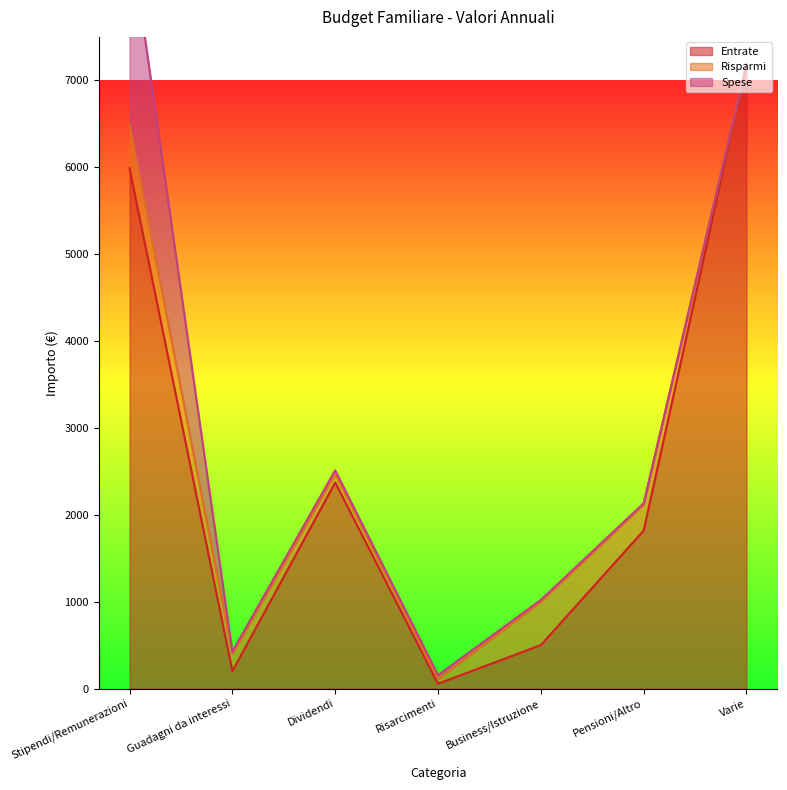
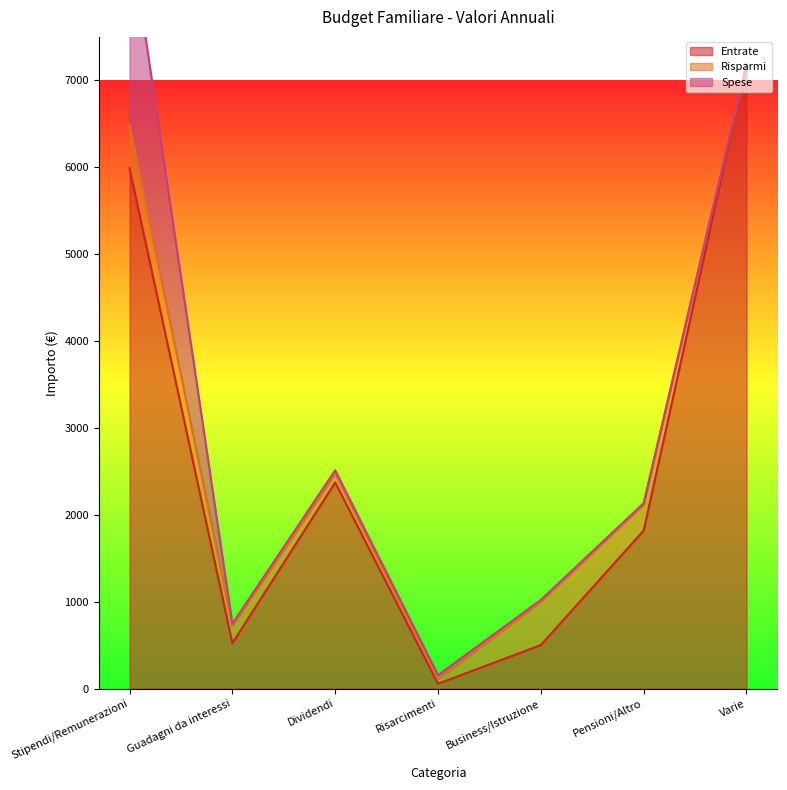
  {
    "Entrate": {
      "Stipendi/Remunerazioni": 6000,
-     "Guadagni da interessi": 200,
+     "Guadagni da interessi": 500,
      "Dividendi": 2400,
      "Risarcimenti": 100,
      "Business/Istruzione": 500,
      "Pensioni/Altro": 1800
    },
    "Risparmi": {
      "Stipendi/Remunerazioni": 500,
      "Dividendi": 100,
      "Risarcimenti": 100
    },
    "Spese": {
      "Dividendi": 0,
      "Risarcimenti": 0
    }
  }
